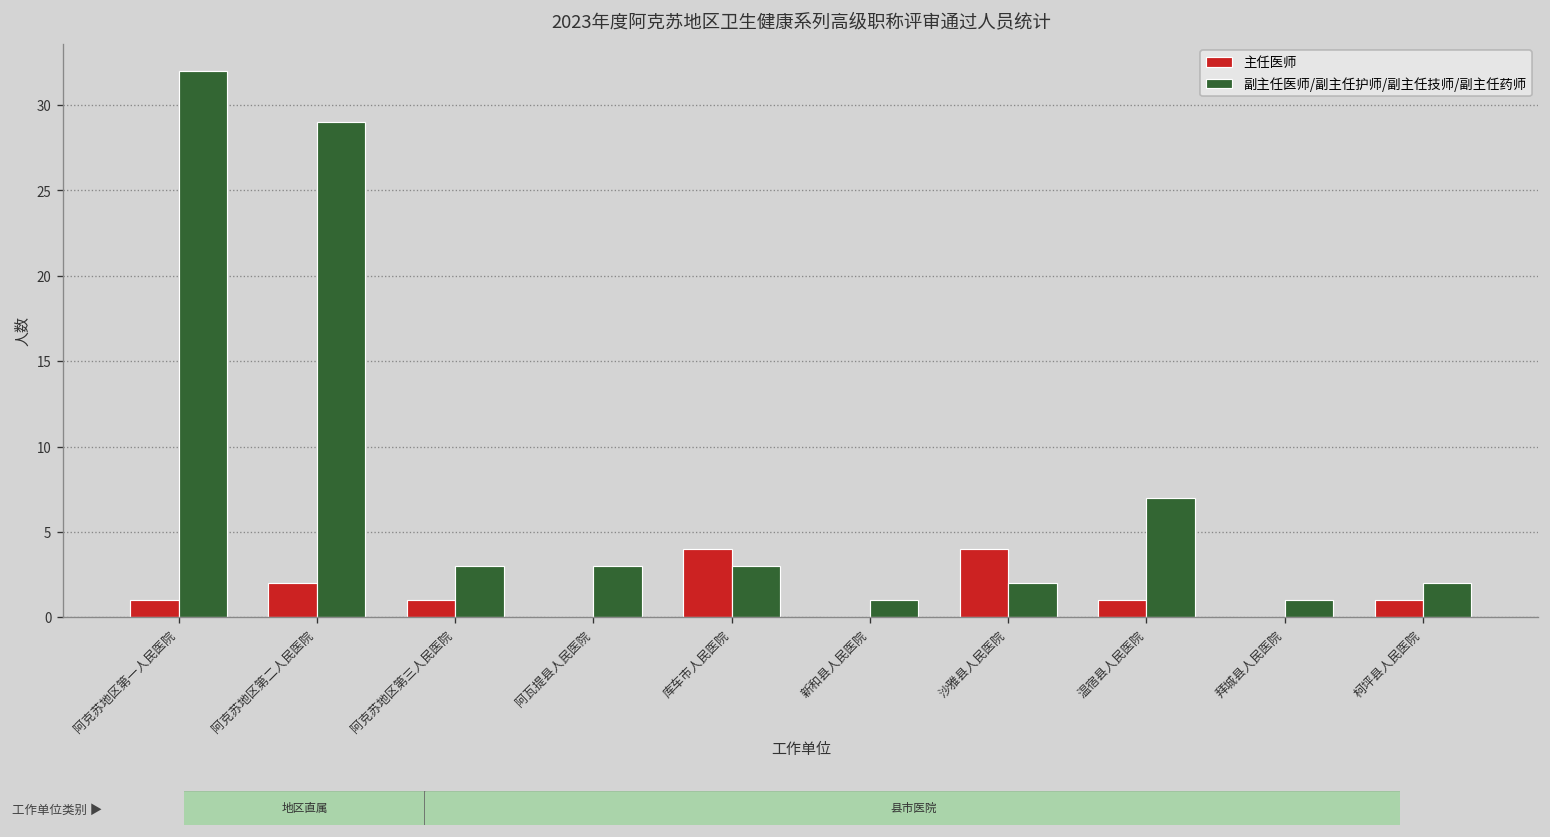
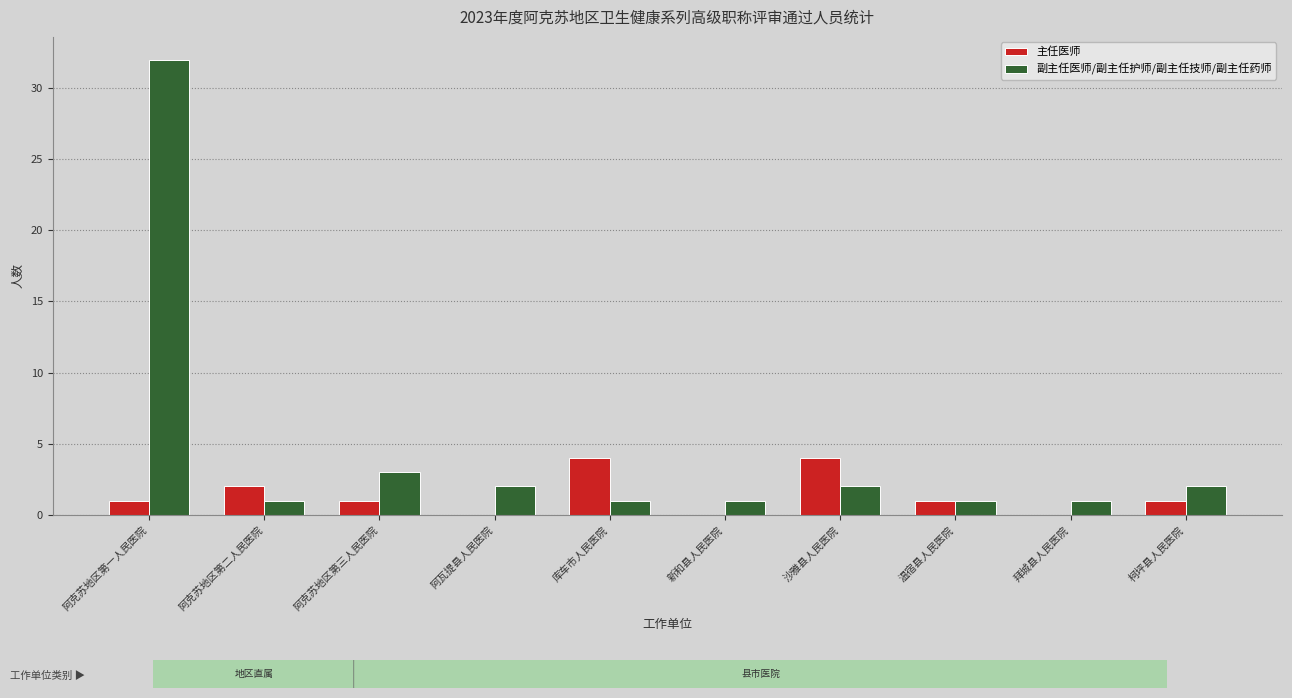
  {
    "主任医师": {
      "阿克苏地区第一人民医院": 1,
      "阿克苏地区第二人民医院": 2,
      "阿克苏地区第三人民医院": 1,
      "阿瓦提县人民医院": 0,
      "库车市人民医院": 4,
      "新和县人民医院": 0,
      "沙雅县人民医院": 4,
      "温宿县人民医院": 1,
      "拜城县人民医院": 0,
      "柯坪县人民医院": 1
    },
    "副主任医师/副主任护师/副主任技师/副主任药师": {
      "阿克苏地区第一人民医院": 32,
-     "阿克苏地区第二人民医院": 29,
+     "阿克苏地区第二人民医院": 1,
      "阿克苏地区第三人民医院": 3,
-     "阿瓦提县人民医院": 3,
-     "库车市人民医院": 3,
+     "阿瓦提县人民医院": 2,
+     "库车市人民医院": 1,
      "新和县人民医院": 1,
      "沙雅县人民医院": 2,
-     "温宿县人民医院": 7,
+     "温宿县人民医院": 1,
      "拜城县人民医院": 1,
      "柯坪县人民医院": 2
    }
  }
